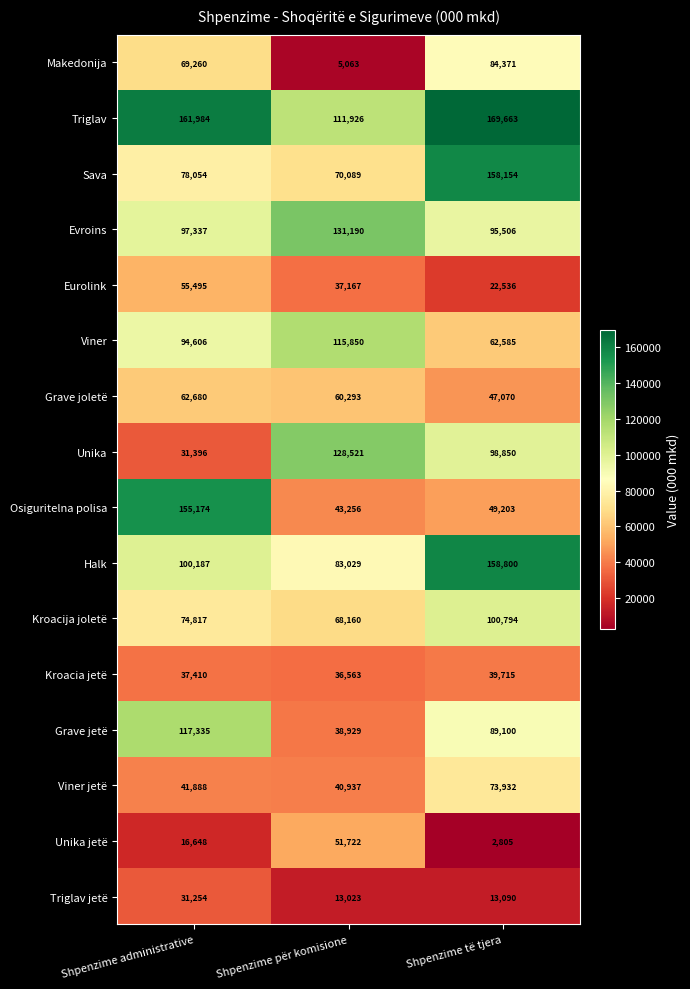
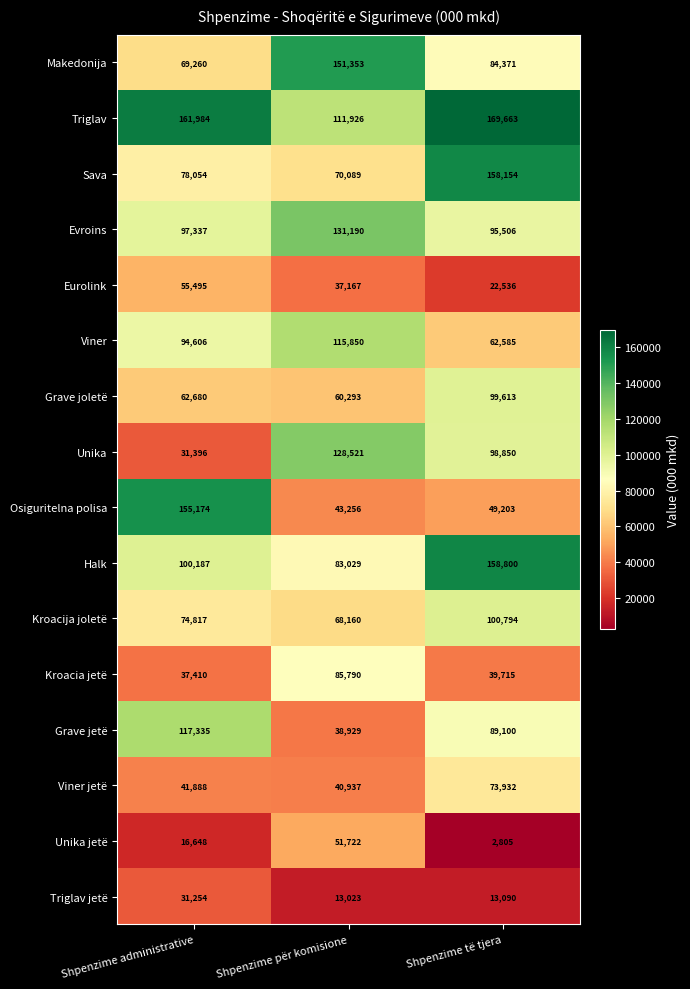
  {
    "Makedonija": {
      "Shpenzime administrative": "69,260",
-     "Shpenzime për komisione": "5,063",
+     "Shpenzime për komisione": "151,353",
      "Shpenzime të tjera": "84,371"
    },
    "Triglav": {
      "Shpenzime administrative": "161,984",
      "Shpenzime për komisione": "111,926",
      "Shpenzime të tjera": "169,663"
    },
    "Sava": {
      "Shpenzime administrative": "78,054",
      "Shpenzime për komisione": "70,089",
      "Shpenzime të tjera": "158,154"
    },
    "Evroins": {
      "Shpenzime administrative": "97,337",
      "Shpenzime për komisione": "131,190",
      "Shpenzime të tjera": "95,506"
    },
    "Eurolink": {
      "Shpenzime administrative": "55,495",
      "Shpenzime për komisione": "37,167",
      "Shpenzime të tjera": "22,536"
    },
    "Viner": {
      "Shpenzime administrative": "94,606",
      "Shpenzime për komisione": "115,850",
      "Shpenzime të tjera": "62,585"
    },
    "Grave joletë": {
      "Shpenzime administrative": "62,680",
      "Shpenzime për komisione": "60,293",
-     "Shpenzime të tjera": "47,070"
+     "Shpenzime të tjera": "99,613"
    },
    "Unika": {
      "Shpenzime administrative": "31,396",
      "Shpenzime për komisione": "128,521",
      "Shpenzime të tjera": "98,850"
    },
    "Osiguritelna polisa": {
      "Shpenzime administrative": "155,174",
      "Shpenzime për komisione": "43,256",
      "Shpenzime të tjera": "49,203"
    },
    "Halk": {
      "Shpenzime administrative": "100,187",
      "Shpenzime për komisione": "83,029",
      "Shpenzime të tjera": "158,800"
    },
    "Kroacija joletë": {
      "Shpenzime administrative": "74,817",
      "Shpenzime për komisione": "68,160",
      "Shpenzime të tjera": "100,794"
    },
    "Kroacia jetë": {
      "Shpenzime administrative": "37,410",
-     "Shpenzime për komisione": "36,563",
+     "Shpenzime për komisione": "85,790",
      "Shpenzime të tjera": "39,715"
    },
    "Grave jetë": {
      "Shpenzime administrative": "117,335",
      "Shpenzime për komisione": "38,929",
      "Shpenzime të tjera": "89,100"
    },
    "Viner jetë": {
      "Shpenzime administrative": "41,888",
      "Shpenzime për komisione": "40,937",
      "Shpenzime të tjera": "73,932"
    },
    "Unika jetë": {
      "Shpenzime administrative": "16,648",
      "Shpenzime për komisione": "51,722",
      "Shpenzime të tjera": "2,805"
    },
    "Triglav jetë": {
      "Shpenzime administrative": "31,254",
      "Shpenzime për komisione": "13,023",
      "Shpenzime të tjera": "13,090"
    }
  }
